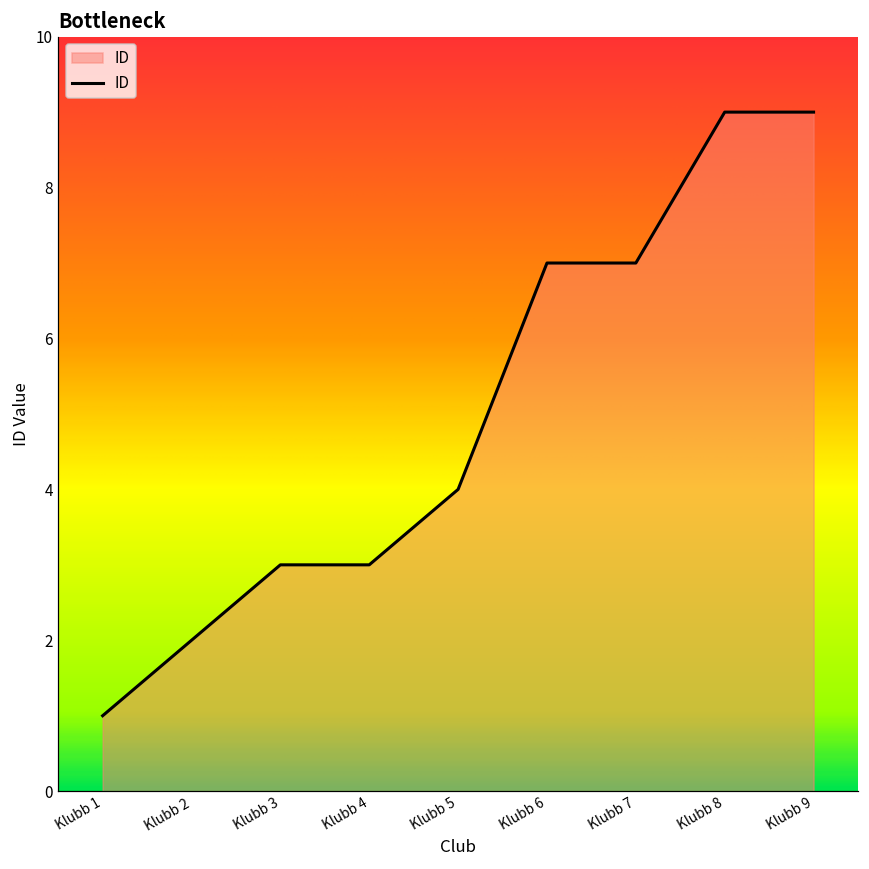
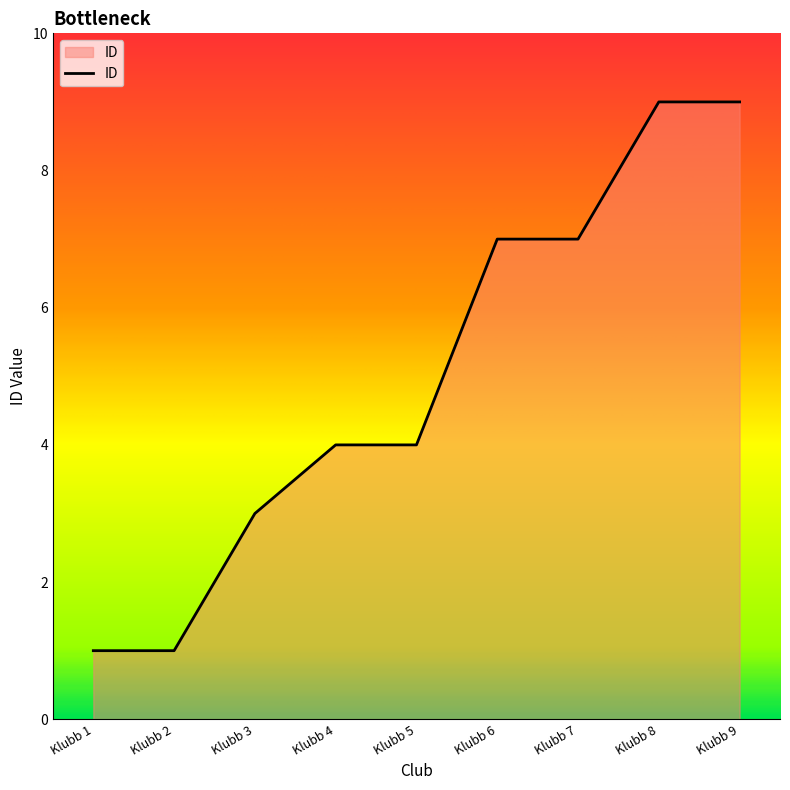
  {
    "Klubb 1": 1,
-   "Klubb 2": 2,
+   "Klubb 2": 1,
    "Klubb 3": 3,
-   "Klubb 4": 3,
+   "Klubb 4": 4,
    "Klubb 5": 4,
    "Klubb 6": 7,
    "Klubb 7": 7,
    "Klubb 8": 9,
    "Klubb 9": 9
  }
